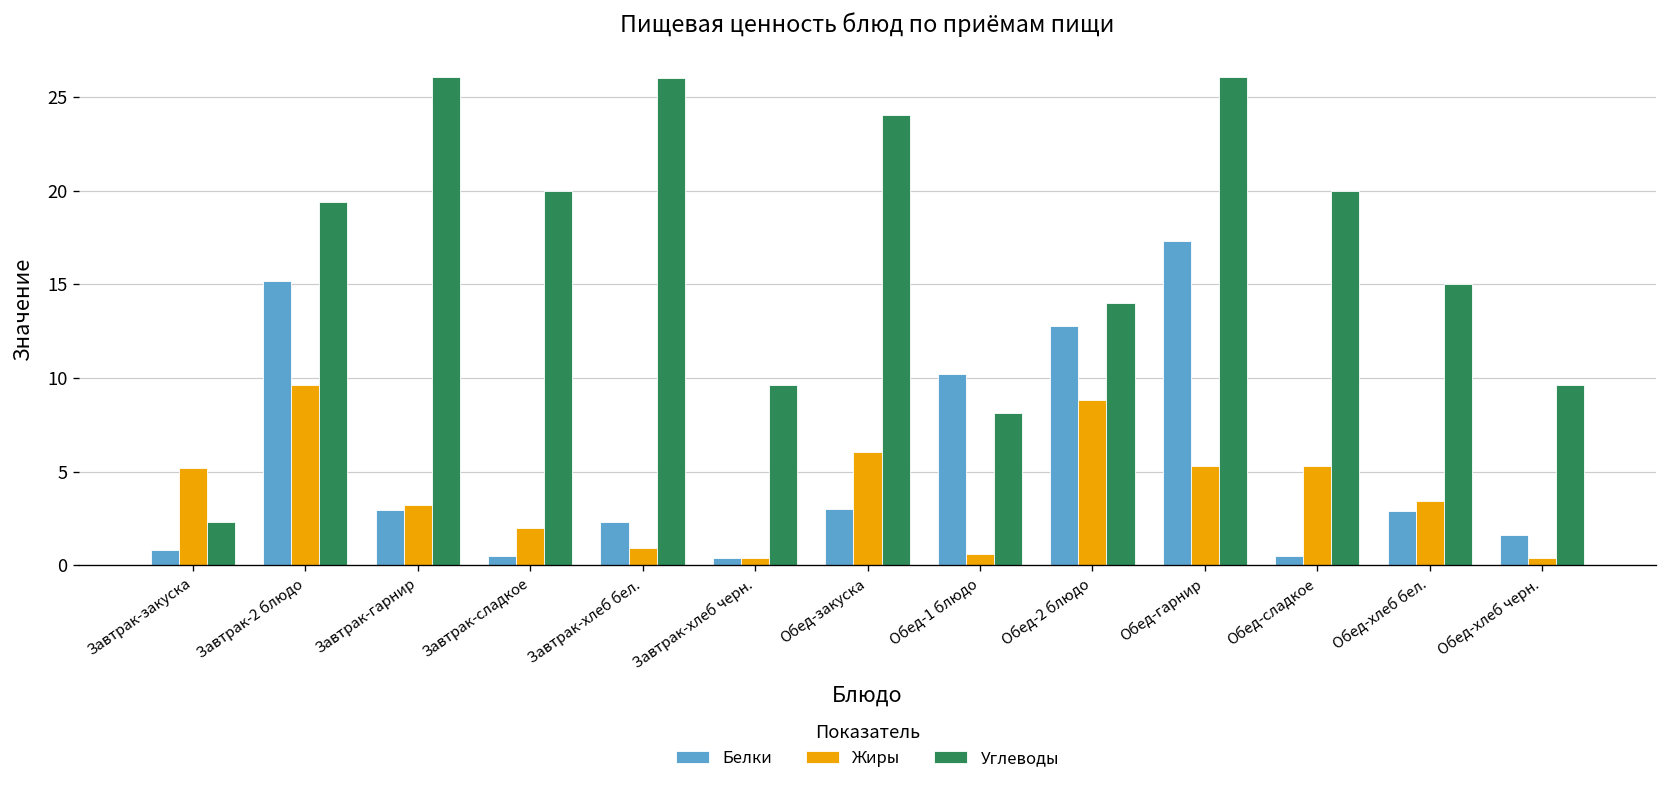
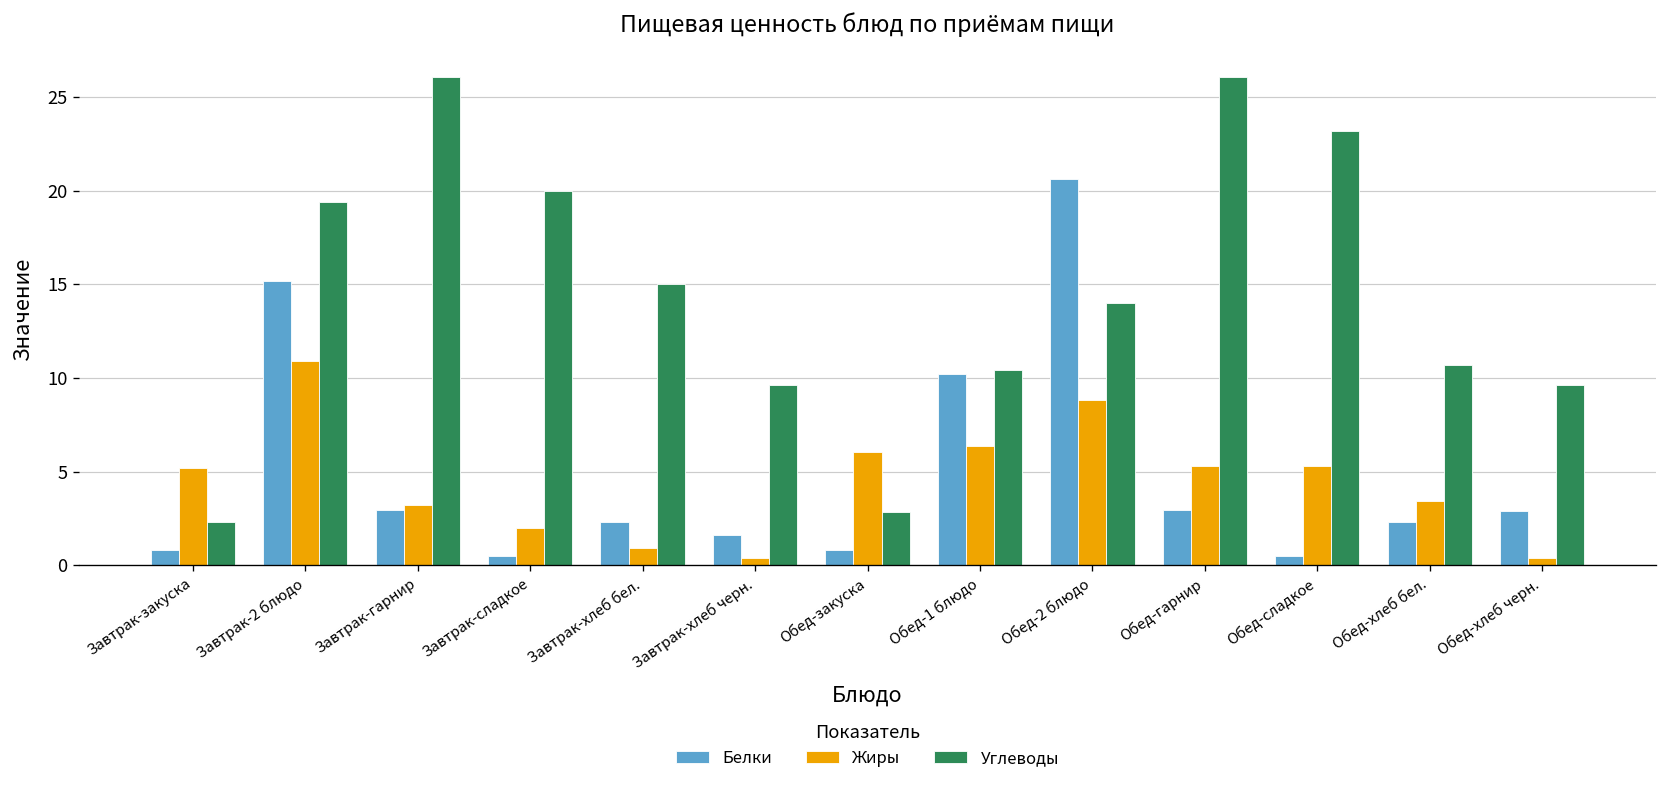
  {
    "Белки": {
      "Завтрак-закуска": 0.8,
      "Завтрак-2 блюдо": 15.2,
      "Завтрак-гарнир": 3.0,
      "Завтрак-сладкое": 0.5,
      "Завтрак-хлеб бел.": 2.3,
-     "Завтрак-хлеб черн.": 0.4,
-     "Обед-закуска": 3.0,
+     "Завтрак-хлеб черн.": 1.6,
+     "Обед-закуска": 0.8,
      "Обед-1 блюдо": 10.2,
-     "Обед-2 блюдо": 12.8,
-     "Обед-гарнир": 17.3,
+     "Обед-2 блюдо": 20.6,
+     "Обед-гарнир": 3.0,
      "Обед-сладкое": 0.5,
-     "Обед-хлеб бел.": 2.9,
-     "Обед-хлеб черн.": 1.6
+     "Обед-хлеб бел.": 2.3,
+     "Обед-хлеб черн.": 2.9
    },
    "Жиры": {
      "Завтрак-закуска": 5.2,
-     "Завтрак-2 блюдо": 9.6,
+     "Завтрак-2 блюдо": 10.9,
      "Завтрак-гарнир": 3.2,
      "Завтрак-сладкое": 2.0,
      "Завтрак-хлеб бел.": 0.9,
      "Завтрак-хлеб черн.": 0.4,
      "Обед-закуска": 6.0,
-     "Обед-1 блюдо": 0.6,
+     "Обед-1 блюдо": 6.4,
      "Обед-2 блюдо": 8.8,
      "Обед-гарнир": 5.3,
      "Обед-сладкое": 5.3,
      "Обед-хлеб бел.": 3.4,
      "Обед-хлеб черн.": 0.4
    },
    "Углеводы": {
      "Завтрак-закуска": 2.3,
      "Завтрак-2 блюдо": 19.4,
      "Завтрак-гарнир": 26.1,
      "Завтрак-сладкое": 20.0,
-     "Завтрак-хлеб бел.": 26,
+     "Завтрак-хлеб бел.": 15,
      "Завтрак-хлеб черн.": 9.6,
-     "Обед-закуска": 24.0,
-     "Обед-1 блюдо": 8.1,
+     "Обед-закуска": 2.8,
+     "Обед-1 блюдо": 10.4,
      "Обед-2 блюдо": 14.0,
      "Обед-гарнир": 26.1,
-     "Обед-сладкое": 20.0,
-     "Обед-хлеб бел.": 15.0,
+     "Обед-сладкое": 23.2,
+     "Обед-хлеб бел.": 10.7,
      "Обед-хлеб черн.": 9.6
    }
  }
